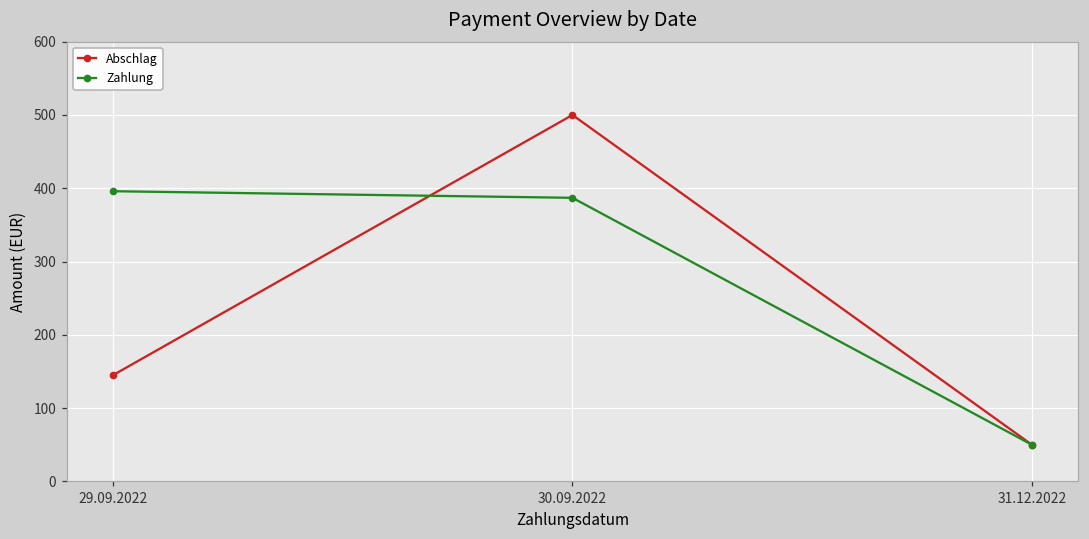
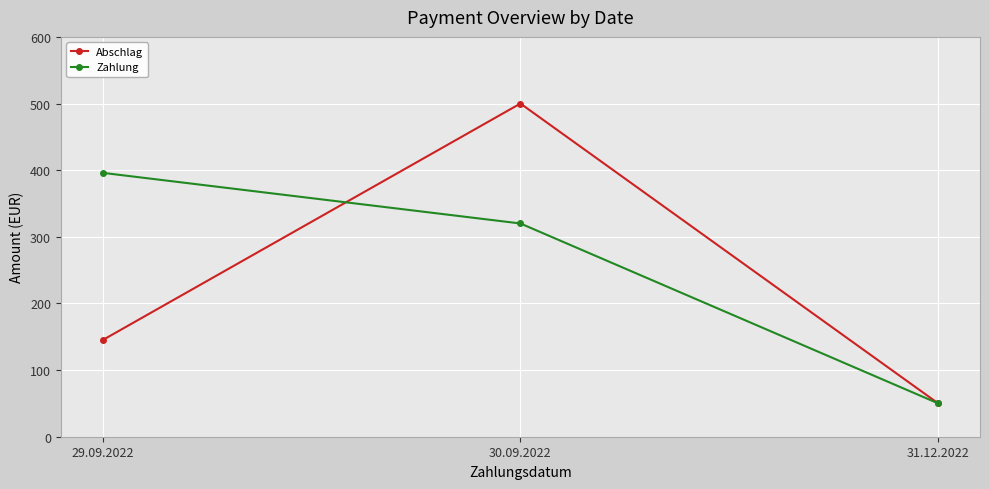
  {
    "Abschlag": {
      "29.09.2022": 150,
      "30.09.2022": 500
    },
    "Zahlung": {
      "29.09.2022": 400,
-     "30.09.2022": 390
+     "30.09.2022": 320
    }
  }
